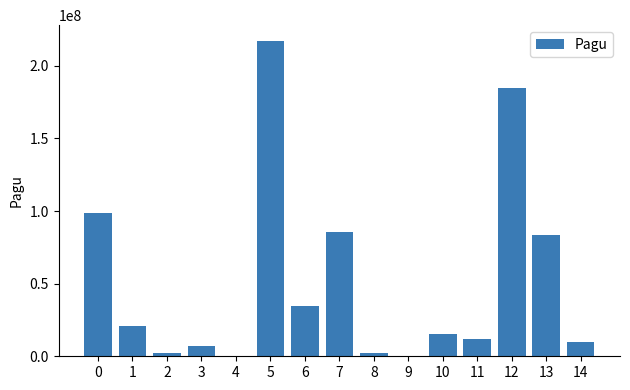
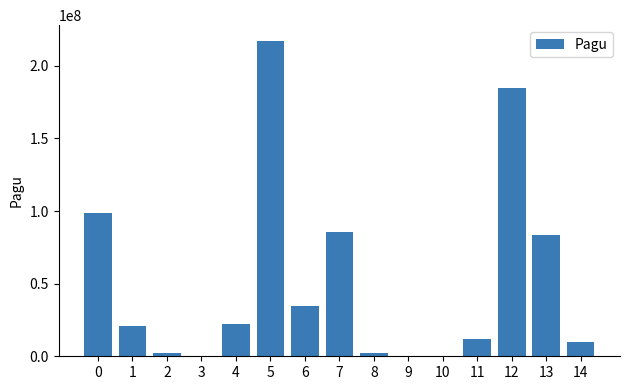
  {
    "0": 99000000,
    "1": 21000000,
    "2": 3000000,
-   "3": 7000000,
-   "4": 0,
+   "3": 0,
+   "4": 22000000,
    "5": 217000000,
    "6": 35000000,
    "7": 85000000,
    "8": 3000000,
-   "10": 15000000,
+   "10": 0,
    "11": 12000000,
    "12": 185000000,
    "13": 83000000,
    "14": 10000000
  }
